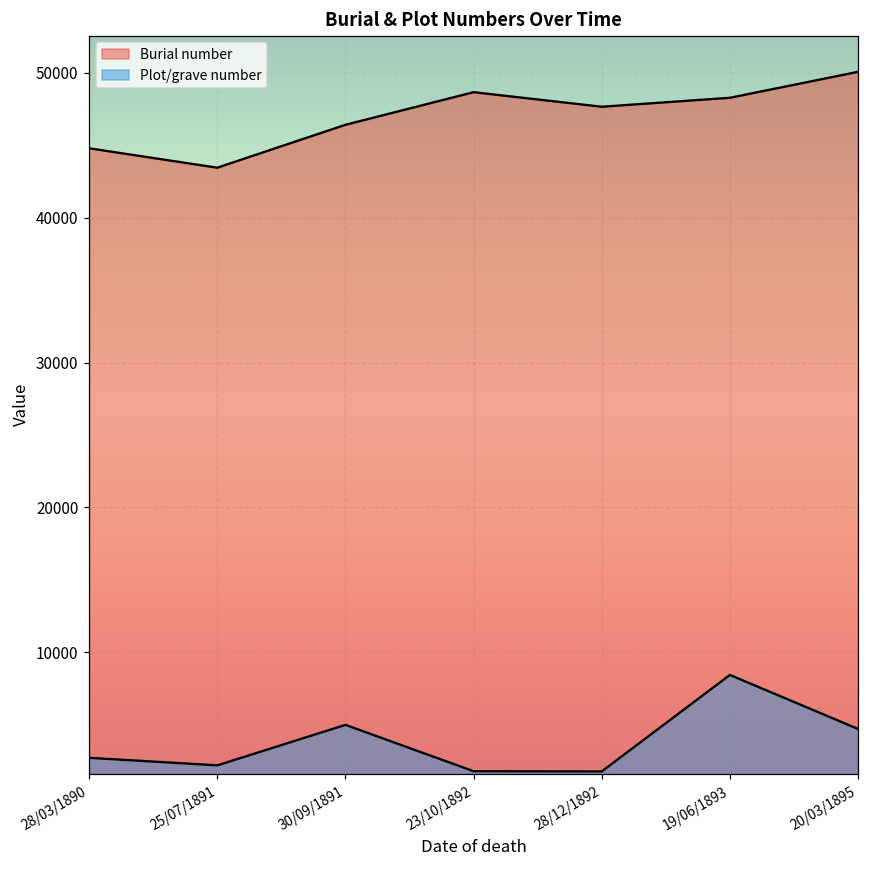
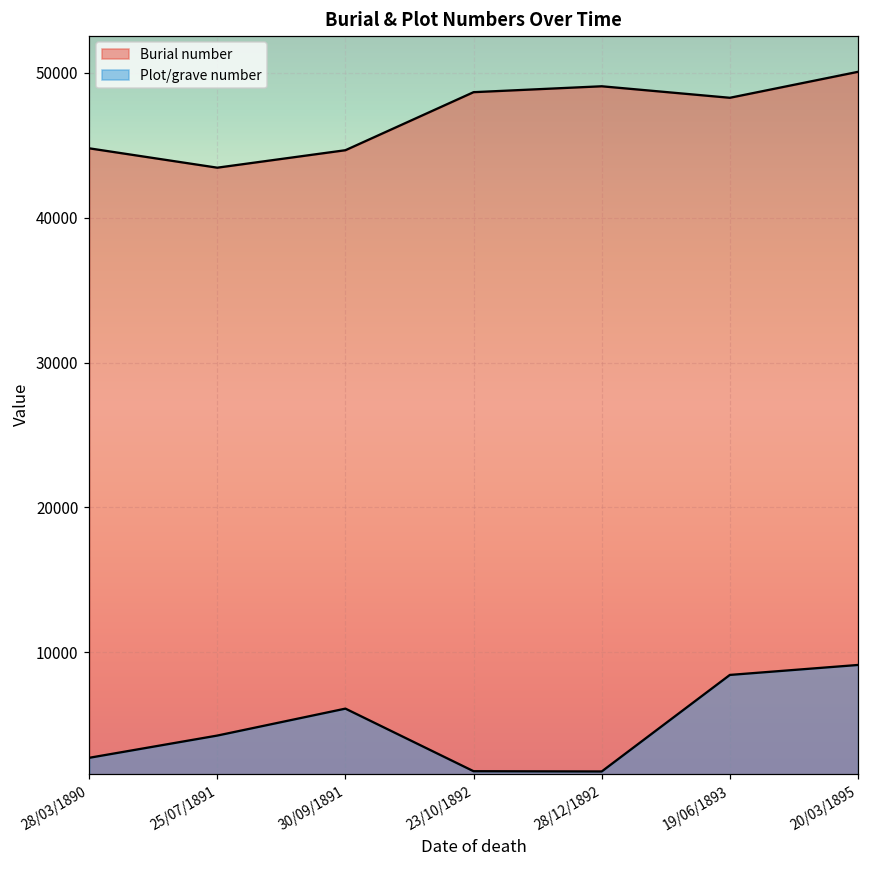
  {
    "Burial number": {
      "28/03/1890": 44800,
      "25/07/1891": 43500,
-     "30/09/1891": 46400,
+     "30/09/1891": 44700,
      "23/10/1892": 48700,
-     "28/12/1892": 47700,
+     "28/12/1892": 49100,
      "19/06/1893": 48300,
      "20/03/1895": 50100
    },
    "Plot/grave number": {
      "28/03/1890": 2700,
-     "25/07/1891": 2200,
-     "30/09/1891": 5000,
+     "25/07/1891": 4200,
+     "30/09/1891": 6100,
      "23/10/1892": 1800,
      "28/12/1892": 1800,
      "19/06/1893": 8400,
-     "20/03/1895": 4700
+     "20/03/1895": 9100
    }
  }
